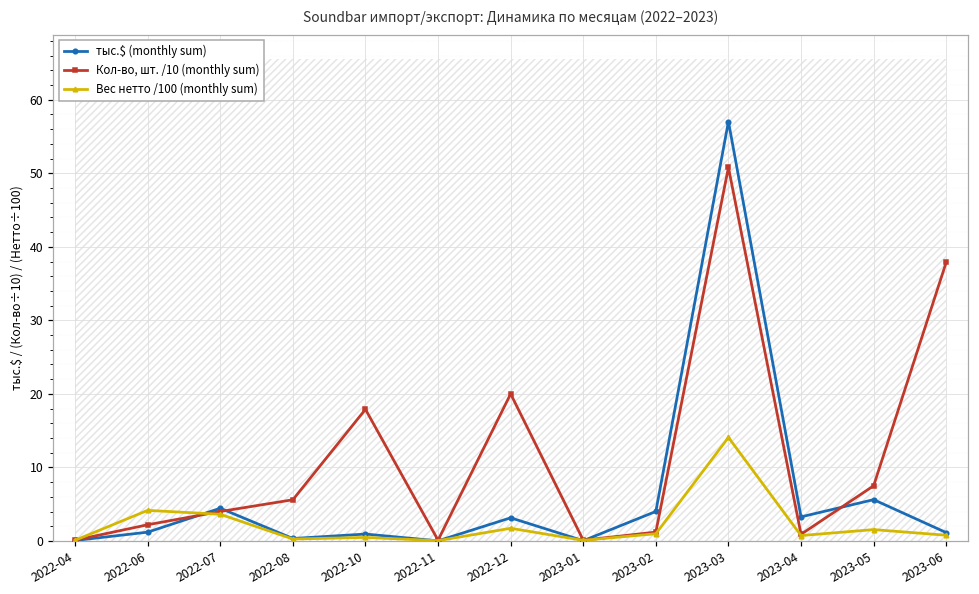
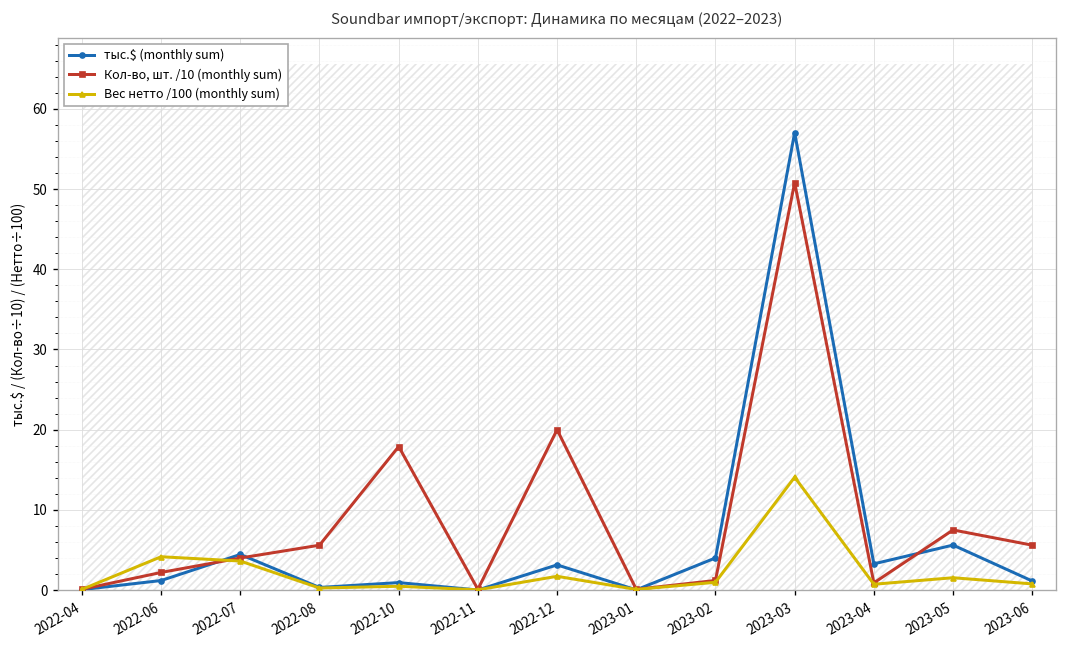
  {
    "тыс.$ (monthly sum)": {
      "2022-06": 1,
      "2022-07": 4,
      "2022-10": 1,
      "2022-12": 3,
      "2023-02": 4,
      "2023-03": 57,
      "2023-04": 3,
      "2023-05": 6
    },
    "Кол-во, шт. /10 (monthly sum)": {
      "2022-06": 2,
      "2022-08": 6,
      "2022-10": 18,
      "2022-12": 20,
      "2023-03": 51,
      "2023-05": 8,
-     "2023-06": 38
+     "2023-06": 6
    },
    "Вес нетто /100 (monthly sum)": {
      "2022-06": 4,
      "2022-10": 0,
      "2022-12": 2,
      "2023-03": 14,
      "2023-05": 2
    }
  }
